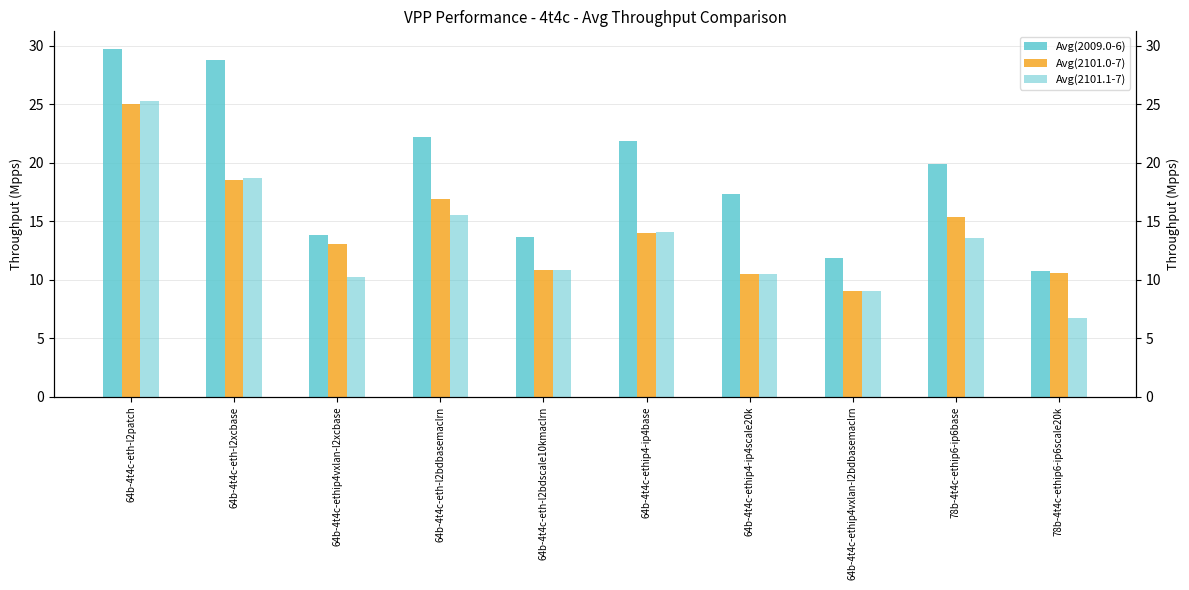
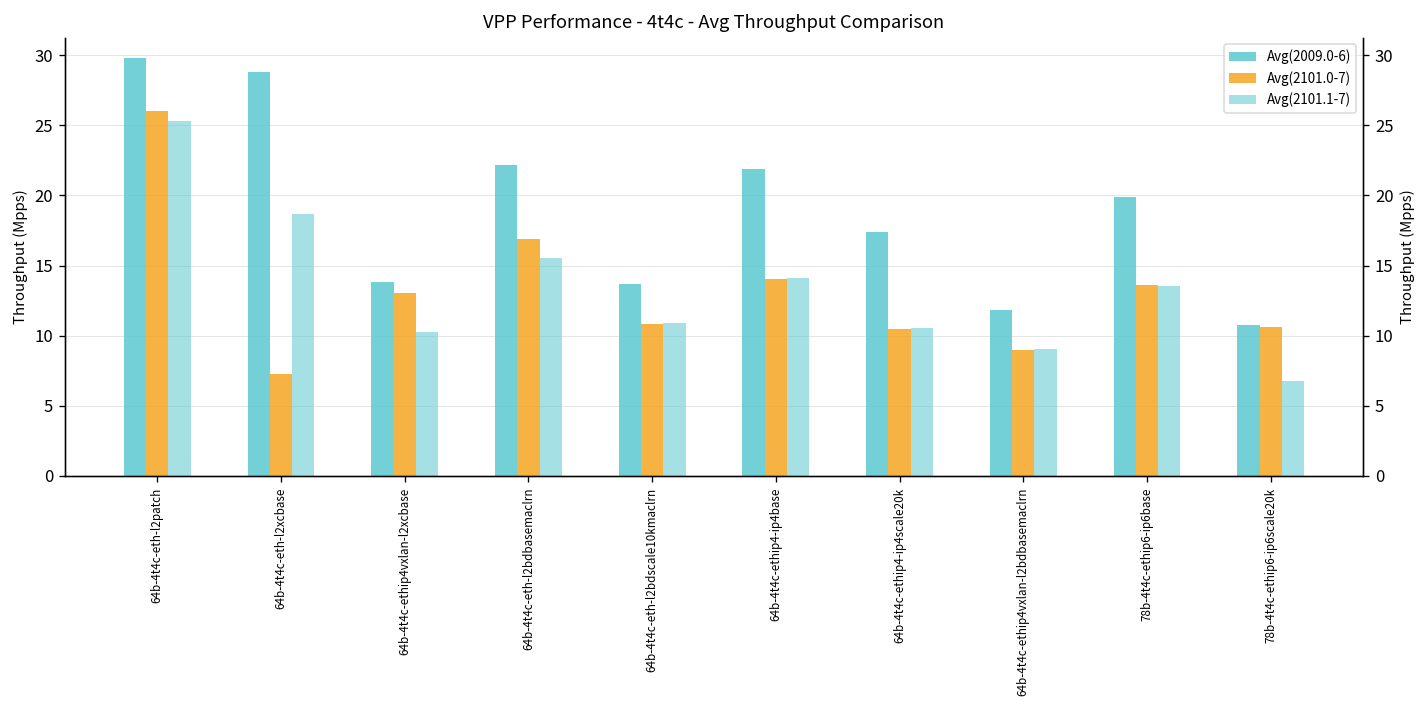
  {
    "Avg(2101.0-7)": {
-     "64b-4t4c-eth-l2patch": 25.0,
-     "64b-4t4c-eth-l2xcbase": 18.5,
+     "64b-4t4c-eth-l2patch": 26.0,
+     "64b-4t4c-eth-l2xcbase": 7.3,
      "64b-4t4c-ethip4vxlan-l2xcbase": 13.1,
      "64b-4t4c-eth-l2bdbasemaclrn": 16.9,
      "64b-4t4c-eth-l2bdscale10kmaclrn": 10.8,
      "64b-4t4c-ethip4-ip4base": 14.0,
      "64b-4t4c-ethip4-ip4scale20k": 10.5,
      "64b-4t4c-ethip4vxlan-l2bdbasemaclrn": 9.0,
-     "78b-4t4c-ethip6-ip6base": 15.4,
+     "78b-4t4c-ethip6-ip6base": 13.6,
      "78b-4t4c-ethip6-ip6scale20k": 10.6
    }
  }
